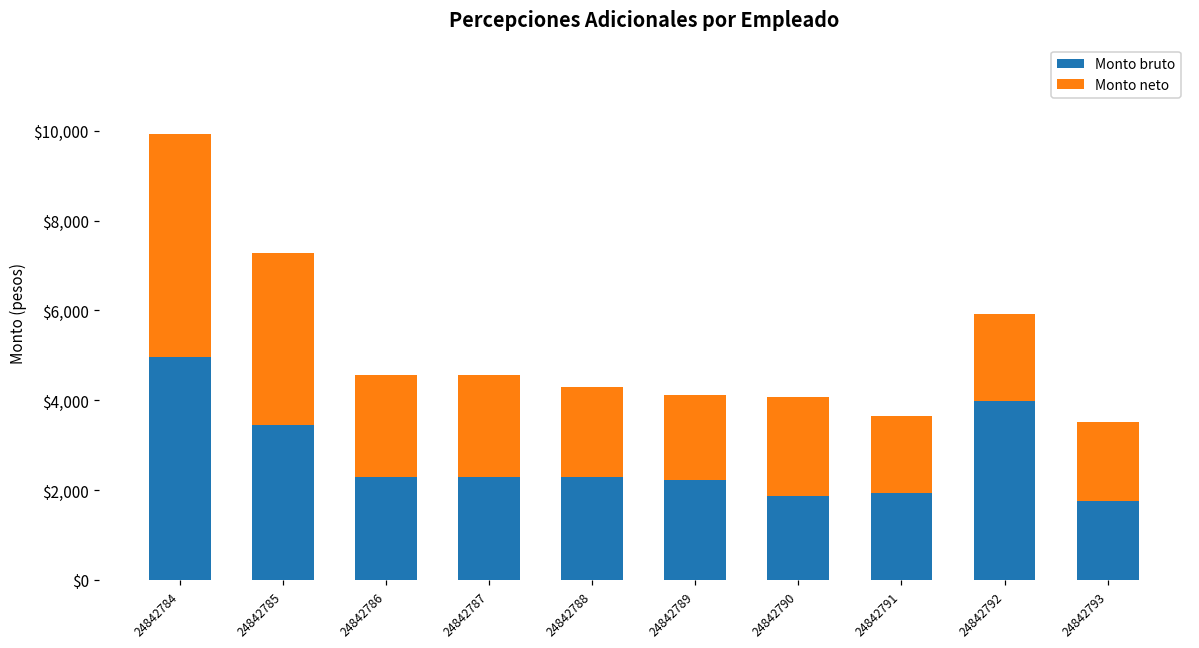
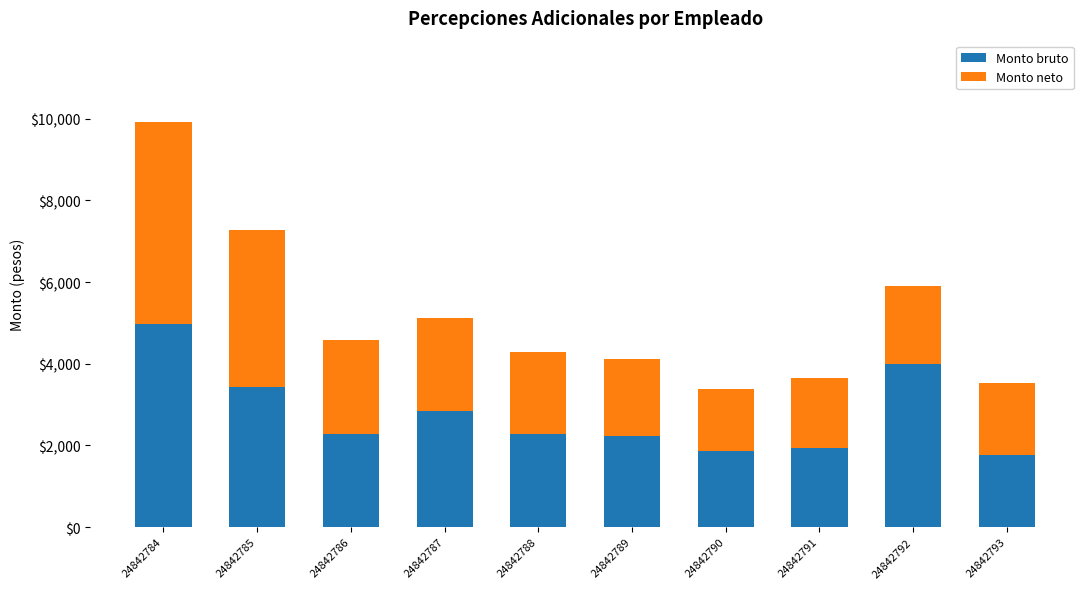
  {
    "Monto bruto": {
      "24842784": "$5,000",
      "24842785": "$3,400",
      "24842786": "$2,300",
-     "24842787": "$2,300",
+     "24842787": "$2,800",
      "24842788": "$2,300",
      "24842789": "$2,200",
      "24842790": "$1,900",
      "24842791": "$1,900",
      "24842792": "$4,000",
      "24842793": "$1,800"
    },
    "Monto neto": {
      "24842784": "$5,000",
      "24842785": "$3,800",
      "24842786": "$2,300",
      "24842787": "$2,300",
      "24842788": "$2,000",
      "24842789": "$1,900",
-     "24842790": "$2,200",
+     "24842790": "$1,500",
      "24842791": "$1,700",
      "24842792": "$1,900",
      "24842793": "$1,800"
    }
  }
